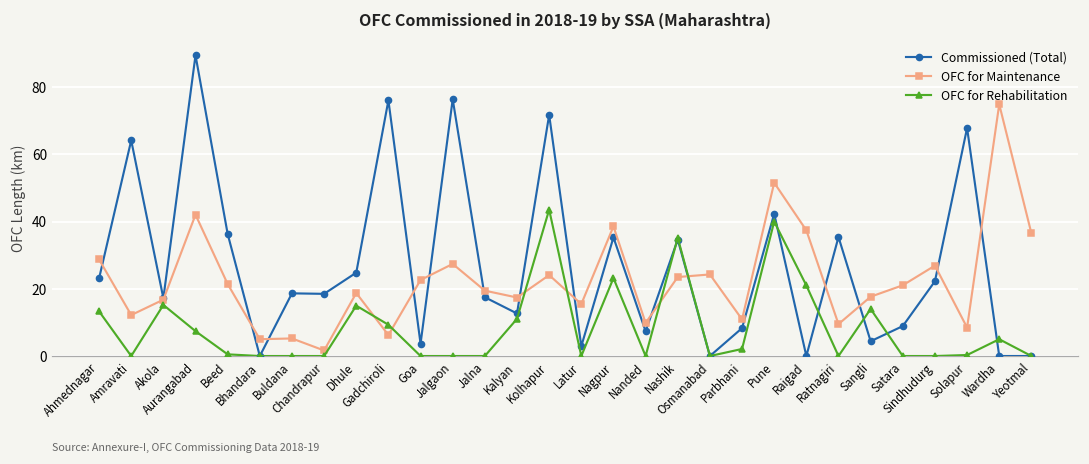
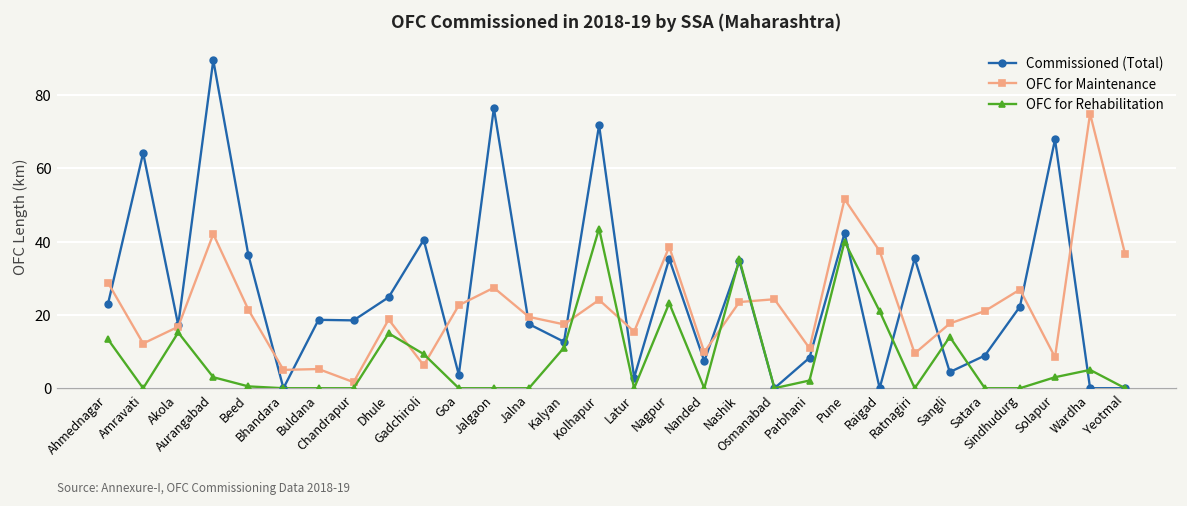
  {
    "Commissioned (Total)": {
      "Ahmednagar": 23,
      "Amravati": 64,
      "Aurangabad": 89,
      "Beed": 36,
      "Buldana": 19,
      "Chandrapur": 19,
      "Dhule": 25,
-     "Gadchiroli": 76,
+     "Gadchiroli": 40,
      "Goa": 4,
      "Jalgaon": 76,
      "Jalna": 17,
      "Kalyan": 13,
      "Kolhapur": 72,
      "Latur": 3,
      "Nagpur": 35,
      "Nanded": 7,
      "Parbhani": 8,
      "Pune": 42,
      "Raigad": 0,
      "Ratnagiri": 35,
      "Sangli": 4,
      "Satara": 9,
      "Sindhudurg": 22,
      "Solapur": 68,
      "Wardha": 0
    },
    "OFC for Maintenance": {
      "Ahmednagar": 29,
      "Amravati": 12,
      "Aurangabad": 42,
      "Beed": 21,
      "Bhandara": 5,
      "Buldana": 5,
      "Chandrapur": 2,
      "Dhule": 19,
      "Gadchiroli": 6,
      "Goa": 23,
      "Jalgaon": 27,
      "Jalna": 19,
      "Kalyan": 17,
      "Kolhapur": 24,
      "Latur": 15,
      "Nagpur": 39,
      "Nanded": 10,
      "Nashik": 24,
      "Osmanabad": 24,
      "Parbhani": 11,
      "Pune": 52,
      "Raigad": 37,
      "Ratnagiri": 9,
      "Sangli": 18,
      "Satara": 21,
      "Sindhudurg": 27,
      "Solapur": 8,
      "Wardha": 75,
      "Yeotmal": 37
    },
    "OFC for Rehabilitation": {
      "Ahmednagar": 13,
      "Amravati": 0,
      "Akola": 15,
-     "Aurangabad": 7,
+     "Aurangabad": 3,
      "Beed": 1,
      "Buldana": 0,
      "Chandrapur": 0,
      "Dhule": 15,
      "Gadchiroli": 9,
      "Goa": 0,
      "Jalgaon": 0,
      "Jalna": 0,
      "Kalyan": 11,
      "Kolhapur": 44,
      "Latur": 0,
      "Nagpur": 23,
      "Nanded": 0,
      "Parbhani": 2,
      "Pune": 40,
      "Raigad": 21,
      "Ratnagiri": 0,
      "Sangli": 14,
      "Satara": 0,
      "Sindhudurg": 0,
-     "Solapur": 0,
+     "Solapur": 3,
      "Wardha": 5
    }
  }
